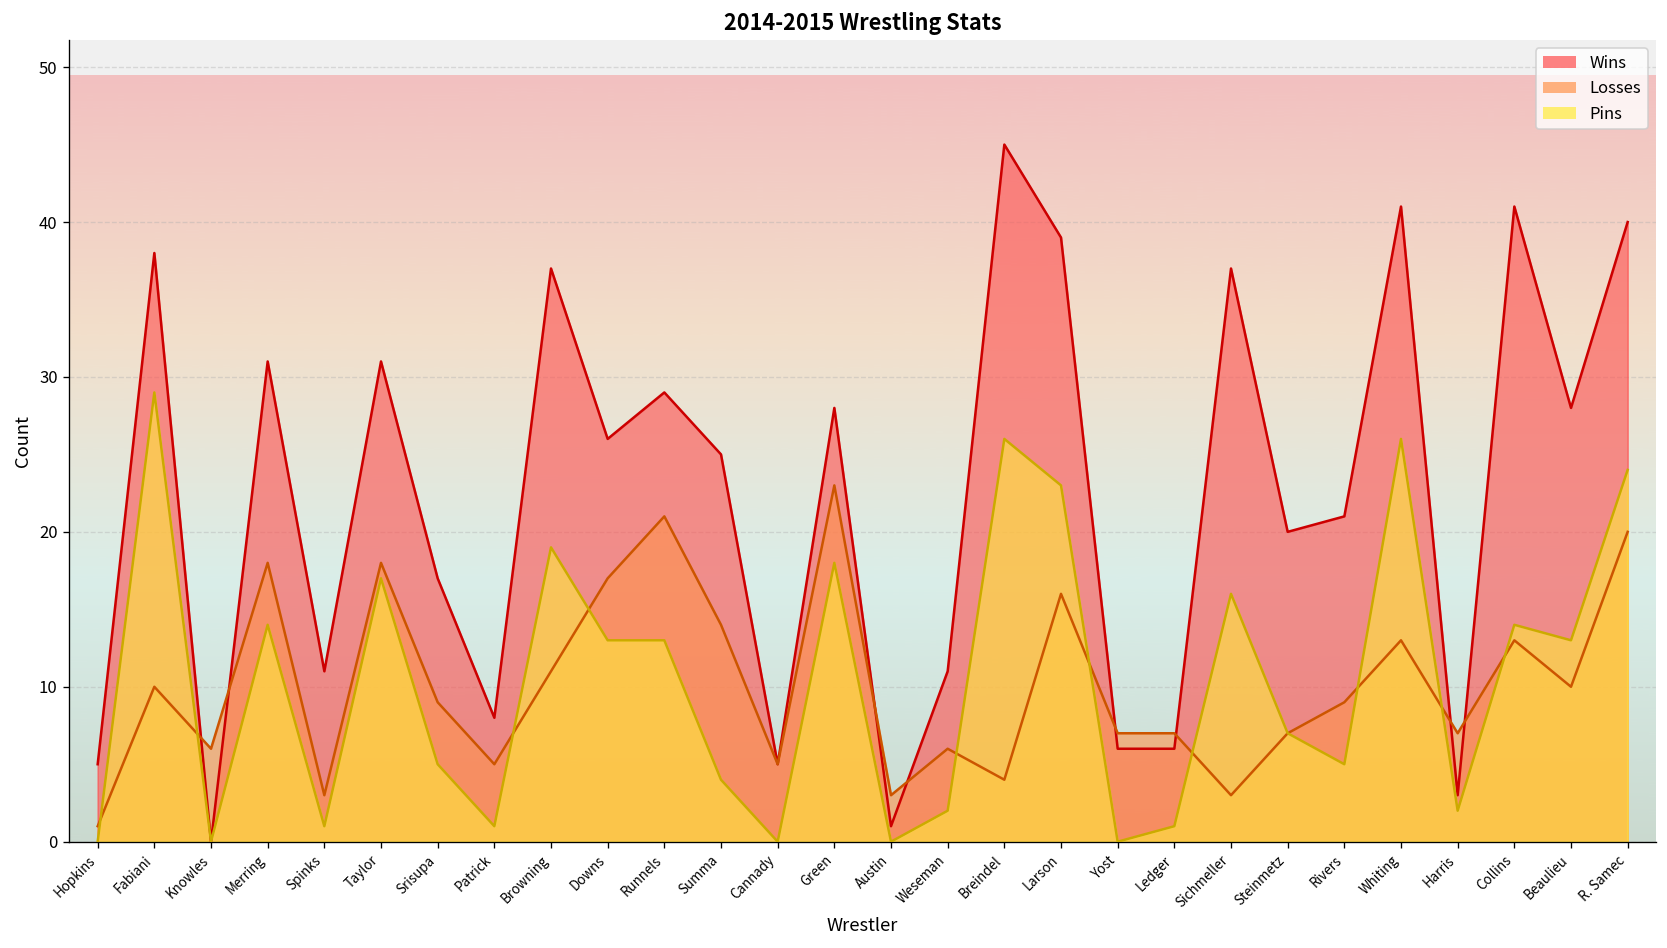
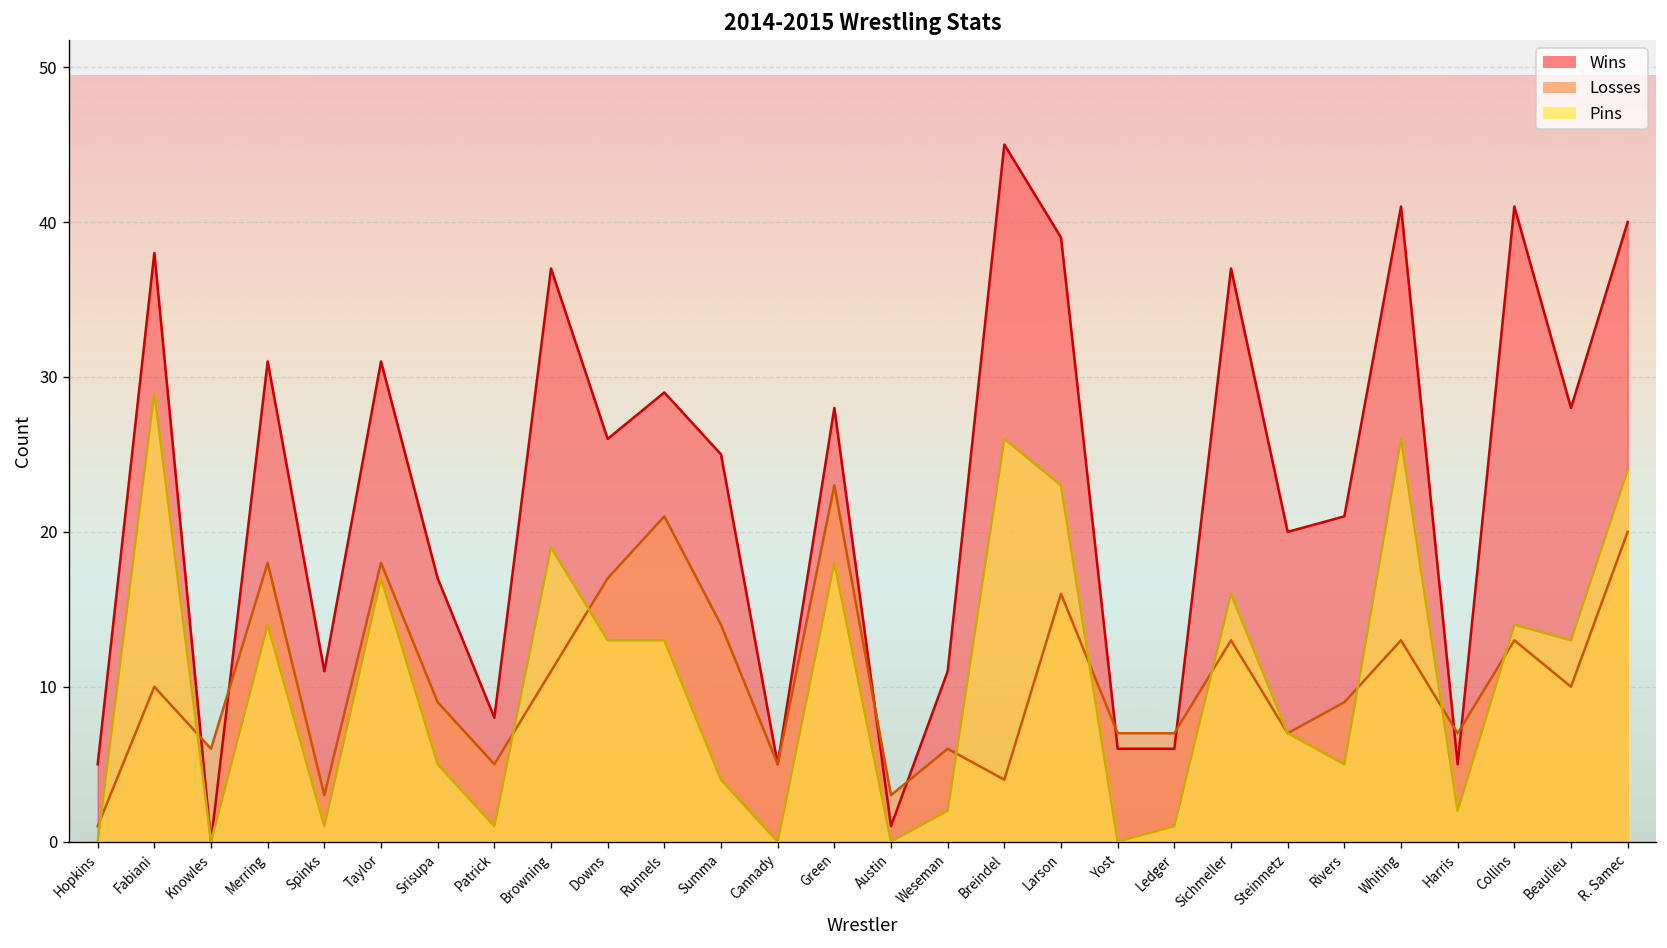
  {
    "Wins": {
      "Hopkins": 5,
      "Fabiani": 38,
      "Merring": 31,
      "Spinks": 11,
      "Taylor": 31,
      "Srisupa": 17,
      "Patrick": 8,
      "Browning": 37,
      "Downs": 26,
      "Runnels": 29,
      "Summa": 25,
      "Green": 28,
      "Austin": 1,
      "Weseman": 11,
      "Breindel": 45,
      "Larson": 39,
      "Yost": 6,
      "Ledger": 6,
      "Sichmeller": 37,
      "Steinmetz": 20,
      "Rivers": 21,
      "Whiting": 41,
-     "Harris": 3,
+     "Harris": 5,
      "Collins": 41,
      "Beaulieu": 28,
      "R. Samec": 40
    },
    "Losses": {
      "Hopkins": 1,
      "Fabiani": 10,
      "Knowles": 6,
      "Merring": 18,
      "Spinks": 3,
      "Taylor": 18,
      "Srisupa": 9,
      "Patrick": 5,
      "Browning": 11,
      "Downs": 17,
      "Runnels": 21,
      "Summa": 14,
      "Green": 23,
      "Austin": 3,
      "Weseman": 6,
      "Breindel": 4,
      "Larson": 16,
      "Yost": 7,
      "Ledger": 7,
-     "Sichmeller": 3,
+     "Sichmeller": 13,
      "Rivers": 9,
      "Whiting": 13,
      "Harris": 7,
      "Collins": 13,
      "Beaulieu": 10,
      "R. Samec": 20
    },
    "Pins": {
      "Hopkins": 0,
      "Fabiani": 29,
      "Merring": 14,
      "Spinks": 1,
      "Taylor": 17,
      "Srisupa": 5,
      "Patrick": 1,
      "Browning": 19,
      "Downs": 13,
      "Runnels": 13,
      "Summa": 4,
      "Cannady": 0,
      "Green": 18,
      "Austin": 0,
      "Weseman": 2,
      "Breindel": 26,
      "Larson": 23,
      "Yost": 0,
      "Ledger": 1,
      "Sichmeller": 16,
      "Rivers": 5,
      "Whiting": 26,
      "Harris": 2,
      "Collins": 14,
      "Beaulieu": 13,
      "R. Samec": 24
    }
  }
